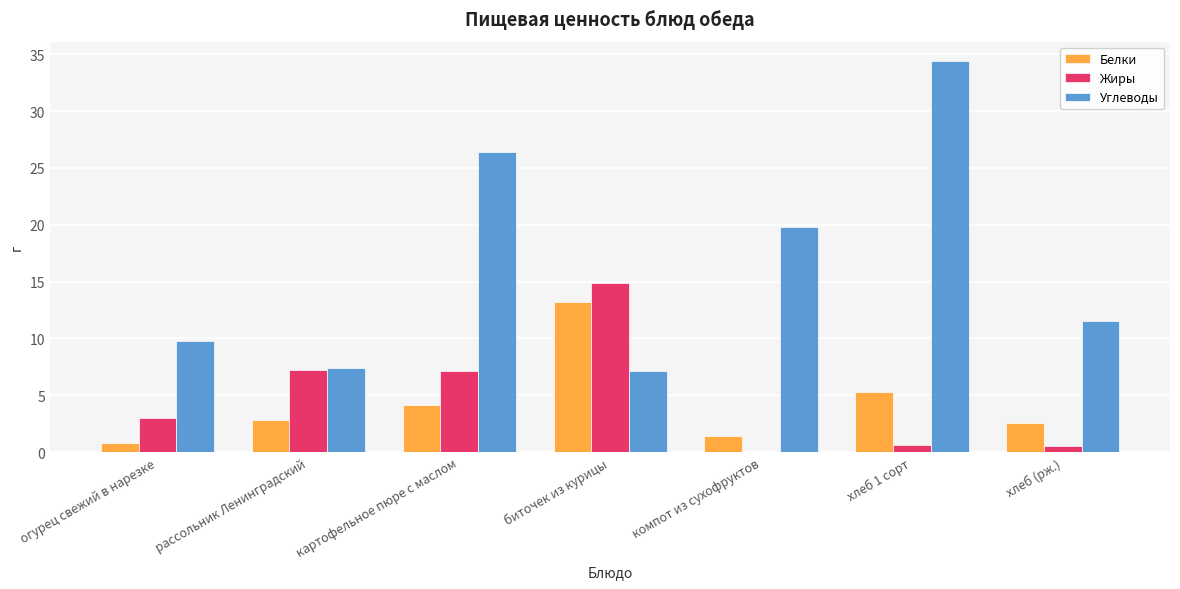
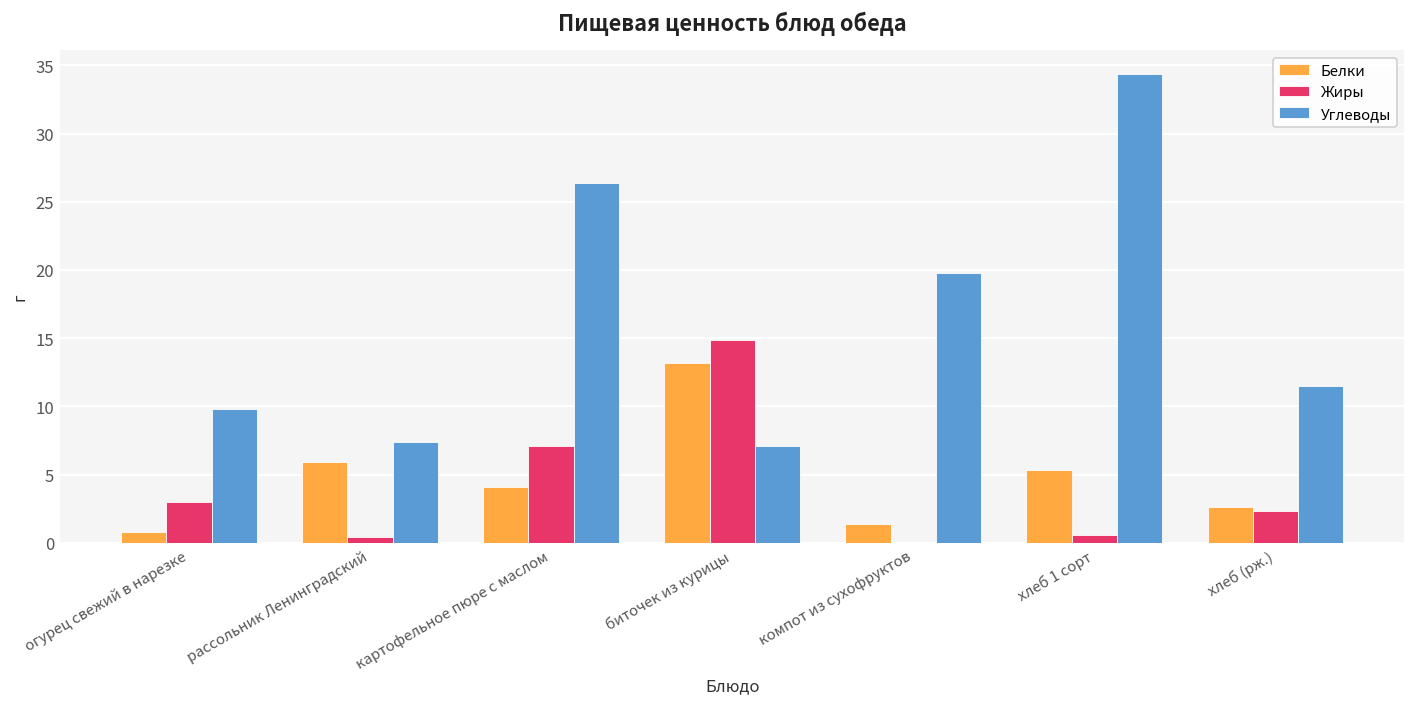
  {
    "Белки": {
      "огурец свежий в нарезке": 0.8,
-     "рассольник Ленинградский": 2.8,
+     "рассольник Ленинградский": 5.9,
      "картофельное пюре с маслом": 4.1,
      "биточек из курицы": 13.2,
      "компот из сухофруктов": 1.4,
      "хлеб 1 сорт": 5.3,
      "хлеб (рж.)": 2.6
    },
    "Жиры": {
      "огурец свежий в нарезке": 3.0,
-     "рассольник Ленинградский": 7.2,
+     "рассольник Ленинградский": 0.4,
      "картофельное пюре с маслом": 7.1,
      "биточек из курицы": 14.9,
      "компот из сухофруктов": 0.0,
      "хлеб 1 сорт": 0.6,
-     "хлеб (рж.)": 0.5
+     "хлеб (рж.)": 2.3
    },
    "Углеводы": {
      "огурец свежий в нарезке": 9.8,
      "рассольник Ленинградский": 7.4,
      "картофельное пюре с маслом": 26.4,
      "биточек из курицы": 7.1,
      "компот из сухофруктов": 19.8,
      "хлеб 1 сорт": 34.4,
      "хлеб (рж.)": 11.5
    }
  }
